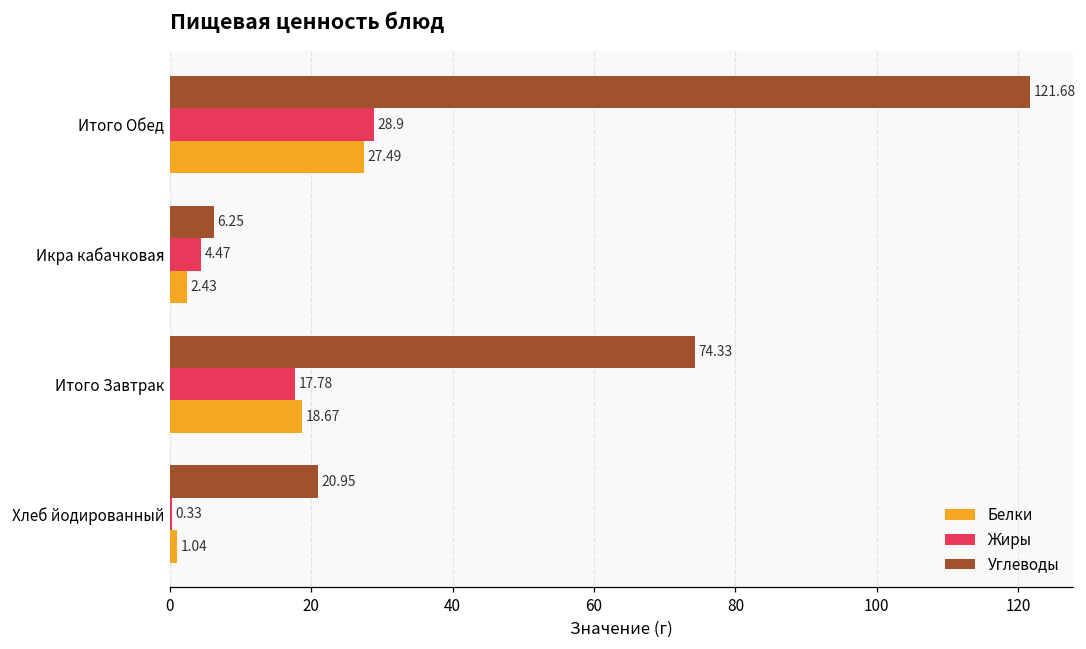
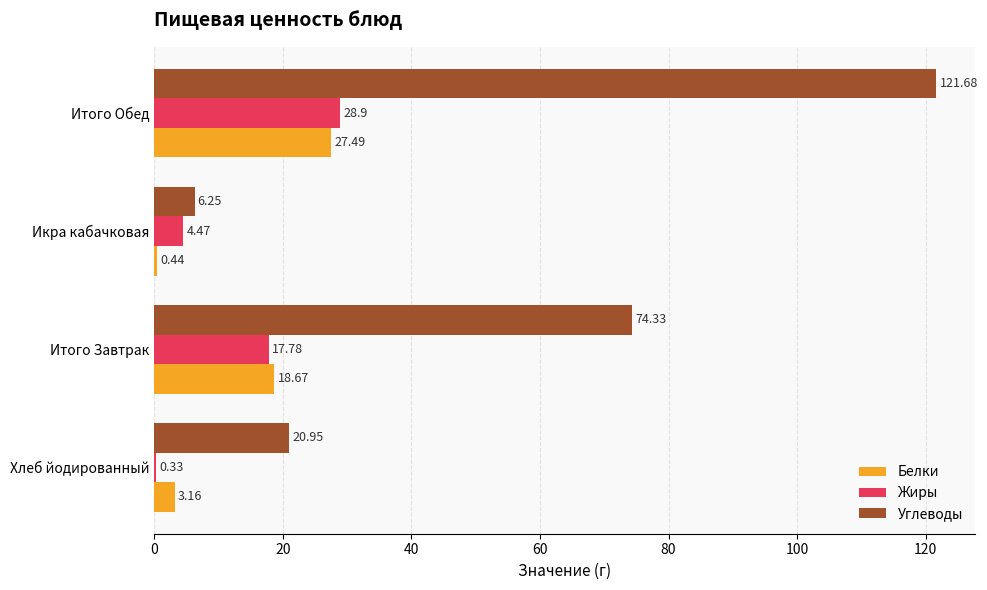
  {
    "Белки": {
      "Итого Обед": 27.49,
-     "Икра кабачковая": 2.43,
+     "Икра кабачковая": 0.44,
      "Итого Завтрак": 18.67,
-     "Хлеб йодированный": 1.04
+     "Хлеб йодированный": 3.16
    },
    "Жиры": {
      "Итого Обед": 28.9,
      "Икра кабачковая": 4.47,
      "Итого Завтрак": 17.78,
      "Хлеб йодированный": 0.33
    },
    "Углеводы": {
      "Итого Обед": 121.68,
      "Икра кабачковая": 6.25,
      "Итого Завтрак": 74.33,
      "Хлеб йодированный": 20.95
    }
  }
